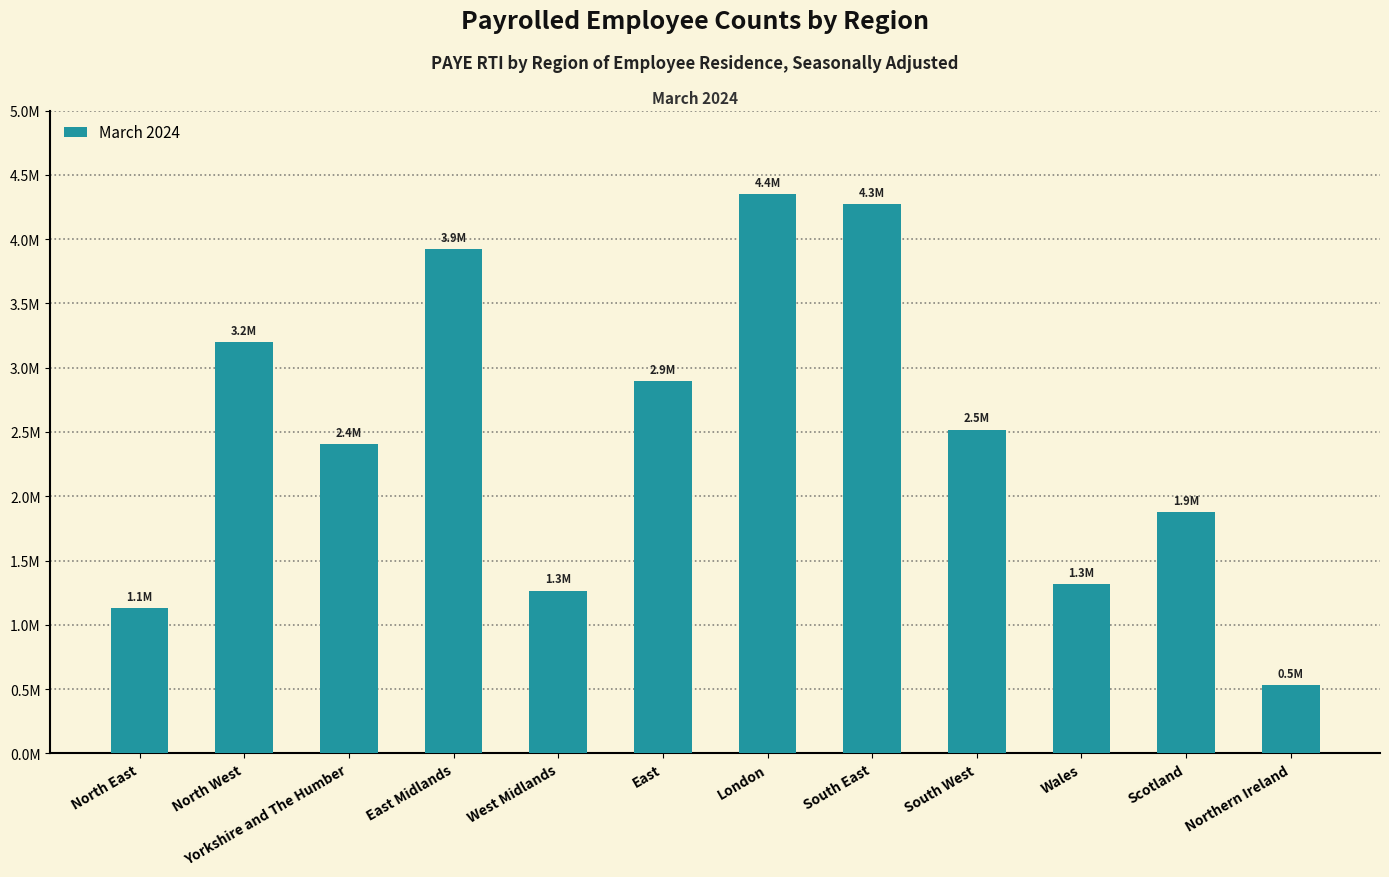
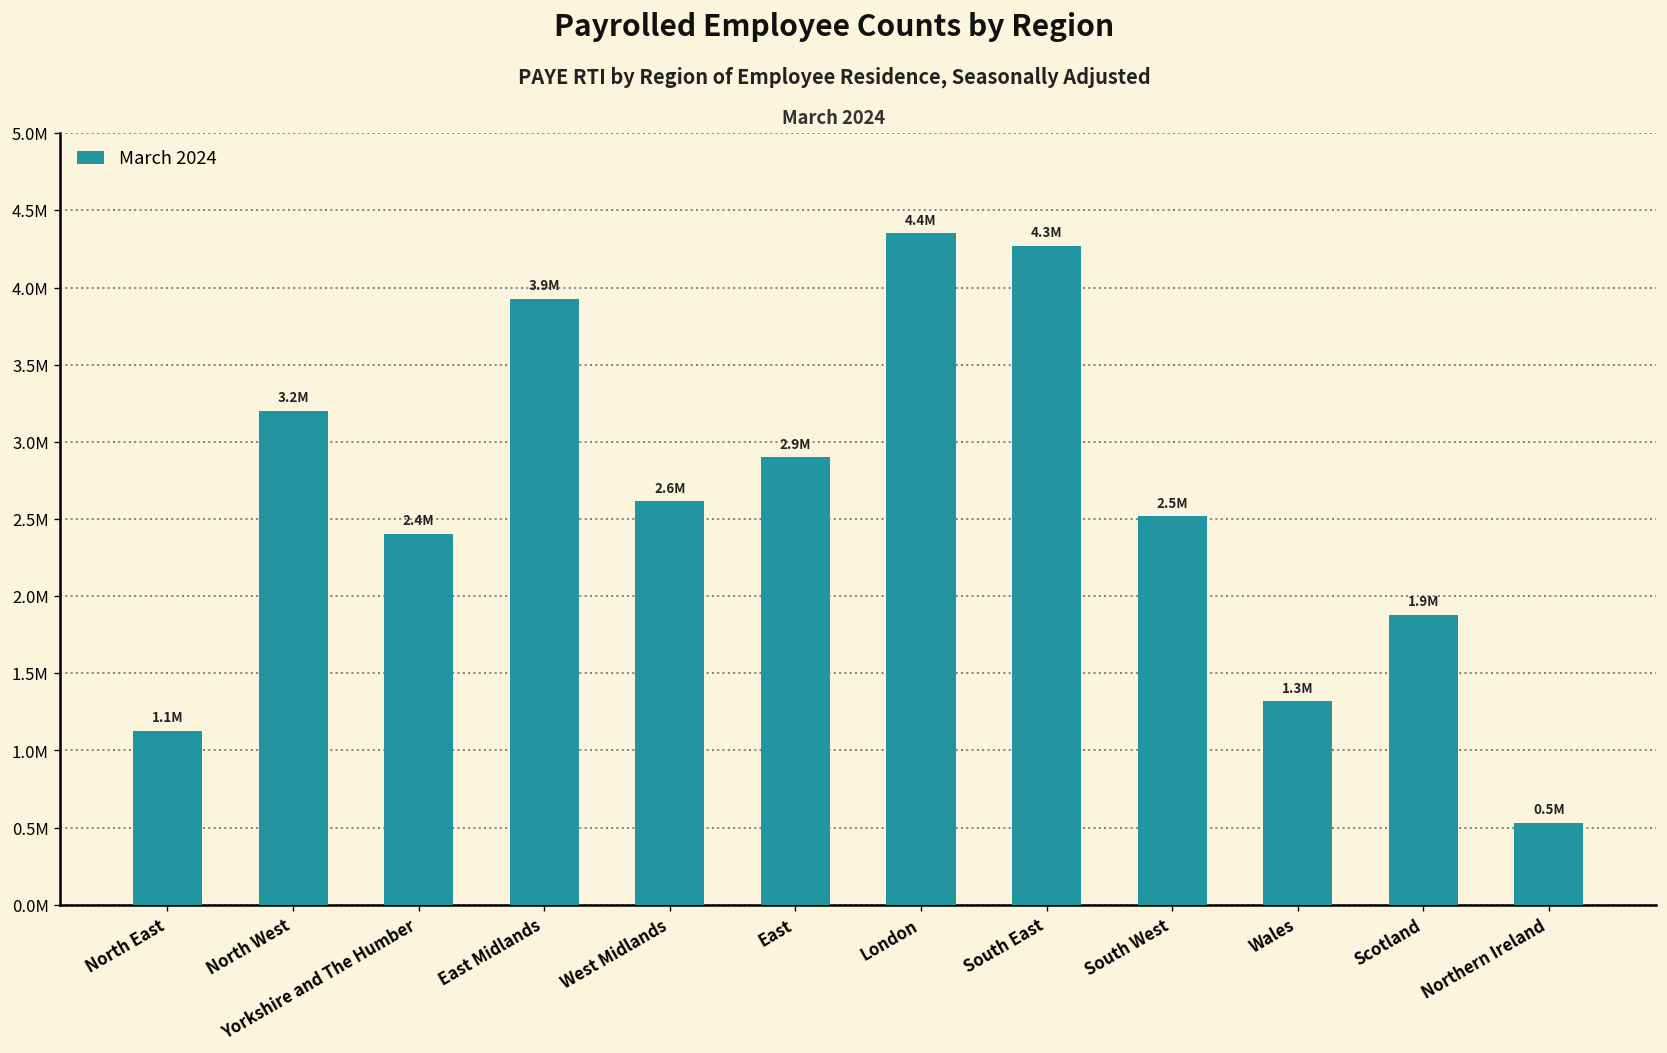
  {
    "North East": "1.1M",
    "North West": "3.2M",
    "Yorkshire and The Humber": "2.4M",
    "East Midlands": "3.9M",
-   "West Midlands": "1.3M",
+   "West Midlands": "2.6M",
    "East": "2.9M",
    "London": "4.4M",
    "South East": "4.3M",
    "South West": "2.5M",
    "Wales": "1.3M",
    "Scotland": "1.9M",
    "Northern Ireland": "0.5M"
  }
